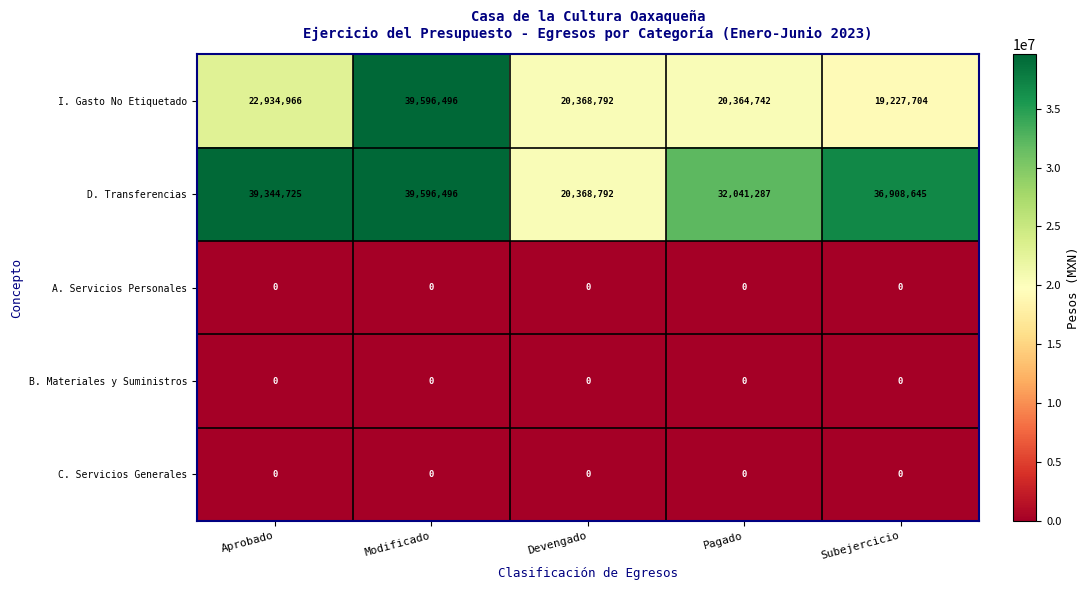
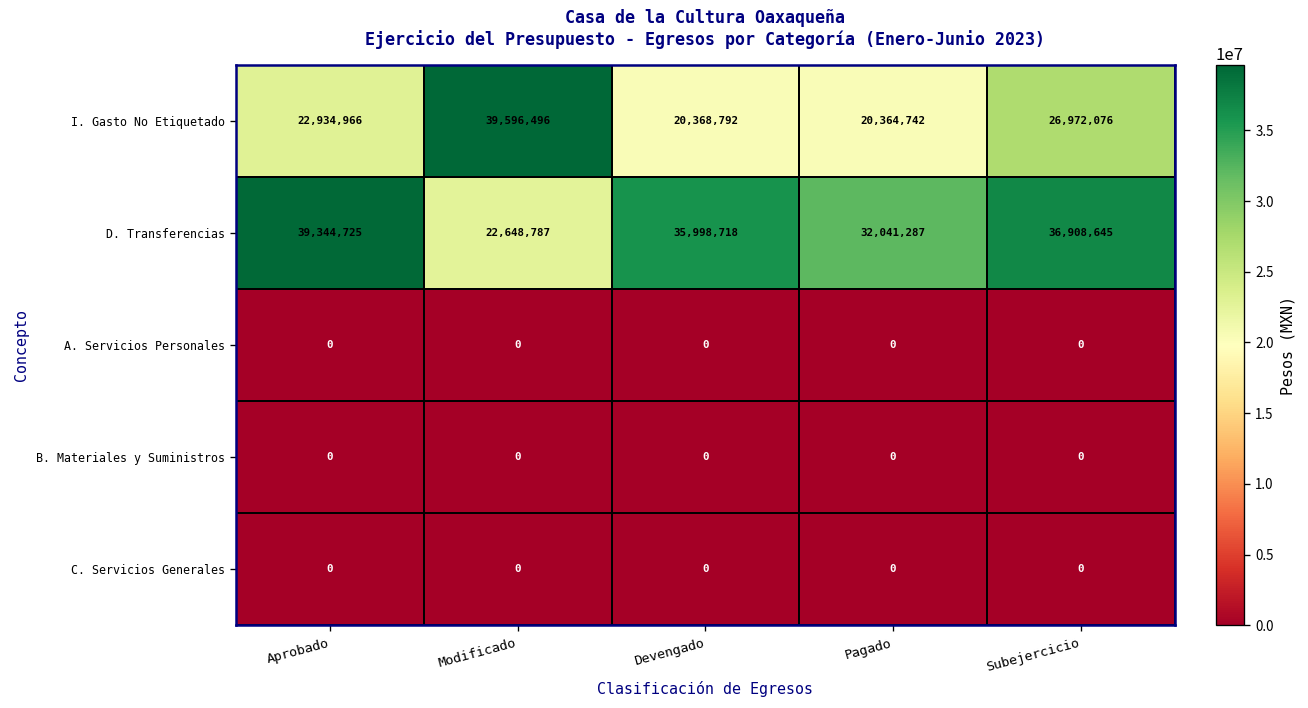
  {
    "I. Gasto No Etiquetado": {
      "Aprobado": "22,934,966",
      "Modificado": "39,596,496",
      "Devengado": "20,368,792",
      "Pagado": "20,364,742",
-     "Subejercicio": "19,227,704"
+     "Subejercicio": "26,972,076"
    },
    "D. Transferencias": {
      "Aprobado": "39,344,725",
-     "Modificado": "39,596,496",
-     "Devengado": "20,368,792",
+     "Modificado": "22,648,787",
+     "Devengado": "35,998,718",
      "Pagado": "32,041,287",
      "Subejercicio": "36,908,645"
    },
    "A. Servicios Personales": {
      "Aprobado": "0",
      "Modificado": "0",
      "Devengado": "0",
      "Pagado": "0",
      "Subejercicio": "0"
    },
    "B. Materiales y Suministros": {
      "Aprobado": "0",
      "Modificado": "0",
      "Devengado": "0",
      "Pagado": "0",
      "Subejercicio": "0"
    },
    "C. Servicios Generales": {
      "Aprobado": "0",
      "Modificado": "0",
      "Devengado": "0",
      "Pagado": "0",
      "Subejercicio": "0"
    }
  }
